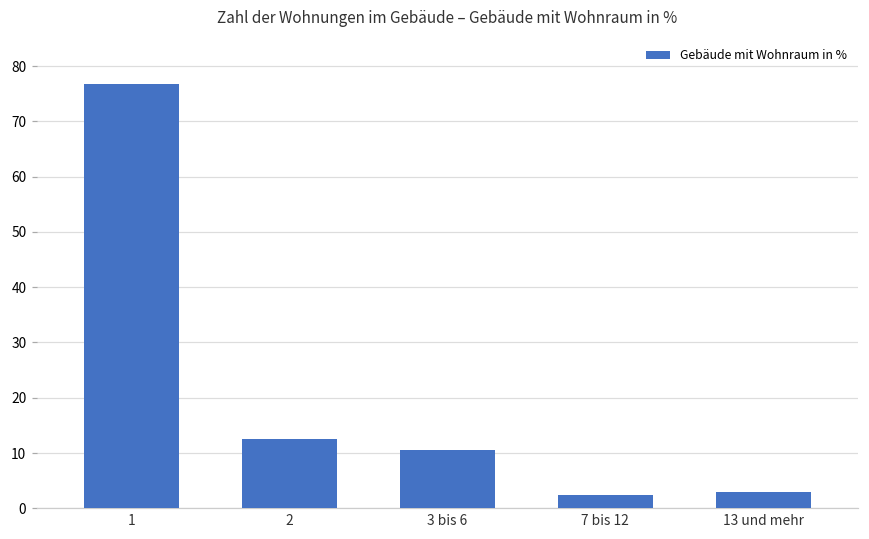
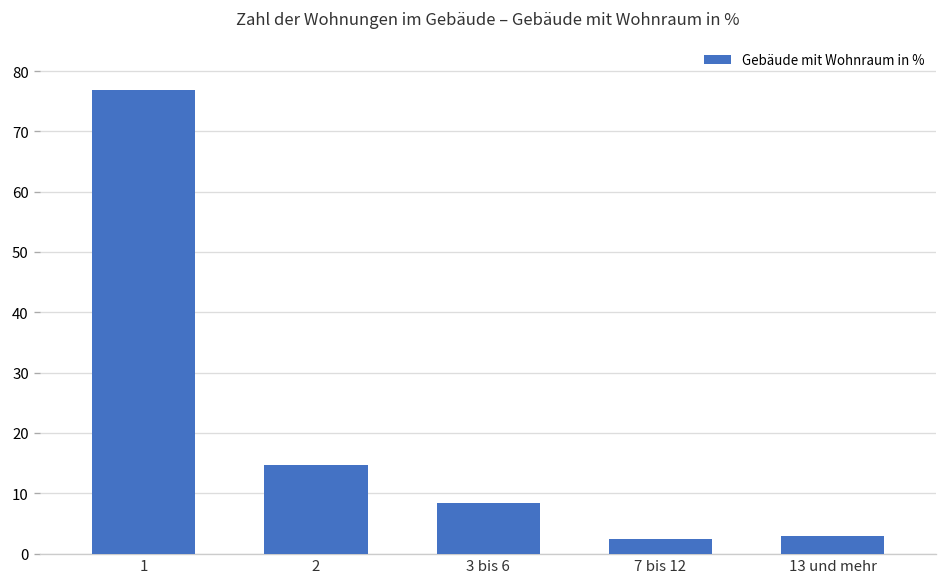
  {
    "1": 77,
-   "2": 13,
-   "3 bis 6": 11,
+   "2": 15,
+   "3 bis 6": 8,
    "7 bis 12": 2,
    "13 und mehr": 3
  }
